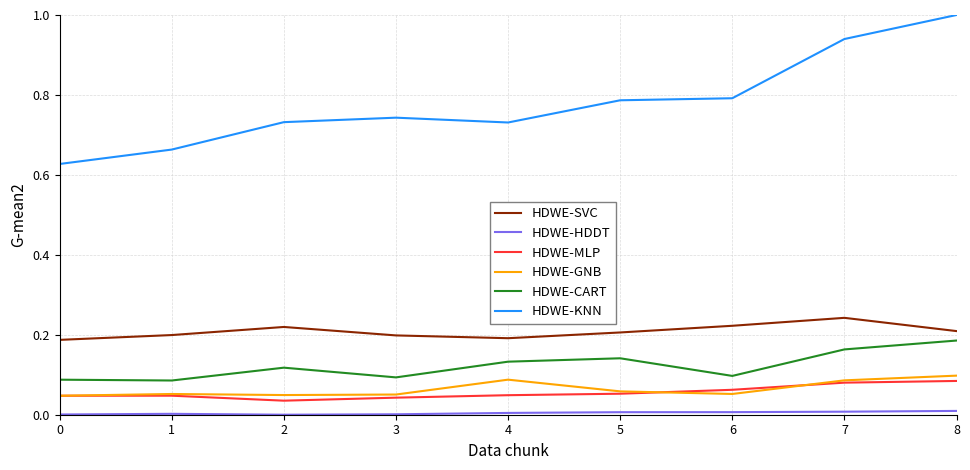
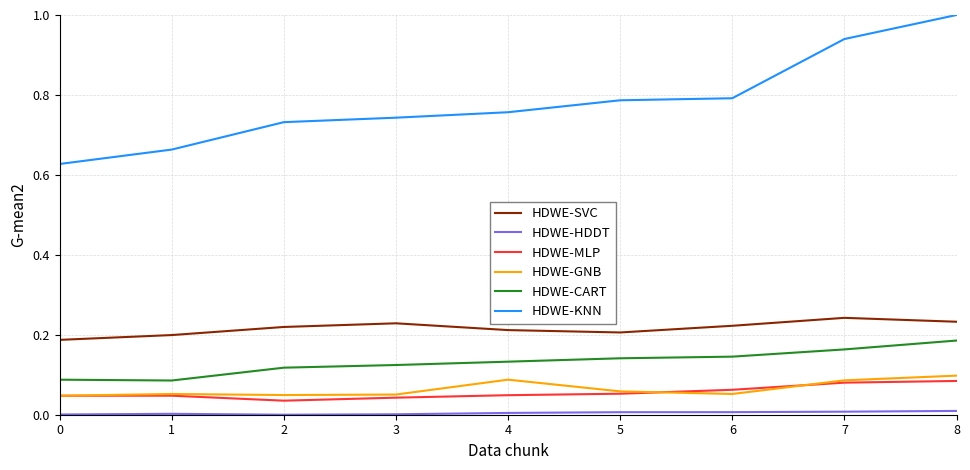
  {
    "HDWE-SVC": {
      "0": 0.19,
      "1": 0.20,
      "2": 0.22,
-     "3": 0.20,
-     "4": 0.19,
+     "3": 0.23,
+     "4": 0.21,
      "5": 0.21,
      "6": 0.22,
      "7": 0.24,
-     "8": 0.21
+     "8": 0.23
    },
    "HDWE-HDDT": {
      "0": 0.00,
      "1": 0.00,
      "2": 0.00,
      "3": 0.00,
      "4": 0.00,
      "5": 0.01,
      "6": 0.01,
      "7": 0.01,
      "8": 0.01
    },
    "HDWE-MLP": {
      "2": 0.04,
      "3": 0.04,
      "4": 0.05,
      "6": 0.06,
      "8": 0.08
    },
    "HDWE-GNB": {
      "2": 0.05,
      "3": 0.05,
      "4": 0.09,
      "6": 0.05,
      "8": 0.10
    },
    "HDWE-CART": {
      "0": 0.09,
      "1": 0.09,
      "2": 0.12,
-     "3": 0.09,
+     "3": 0.12,
      "4": 0.13,
      "5": 0.14,
-     "6": 0.10,
+     "6": 0.15,
      "7": 0.16,
      "8": 0.19
    },
    "HDWE-KNN": {
      "0": 0.63,
      "1": 0.66,
      "2": 0.73,
      "3": 0.74,
-     "4": 0.73,
+     "4": 0.76,
      "5": 0.79,
      "6": 0.79,
      "7": 0.94,
      "8": 1.00
    }
  }
